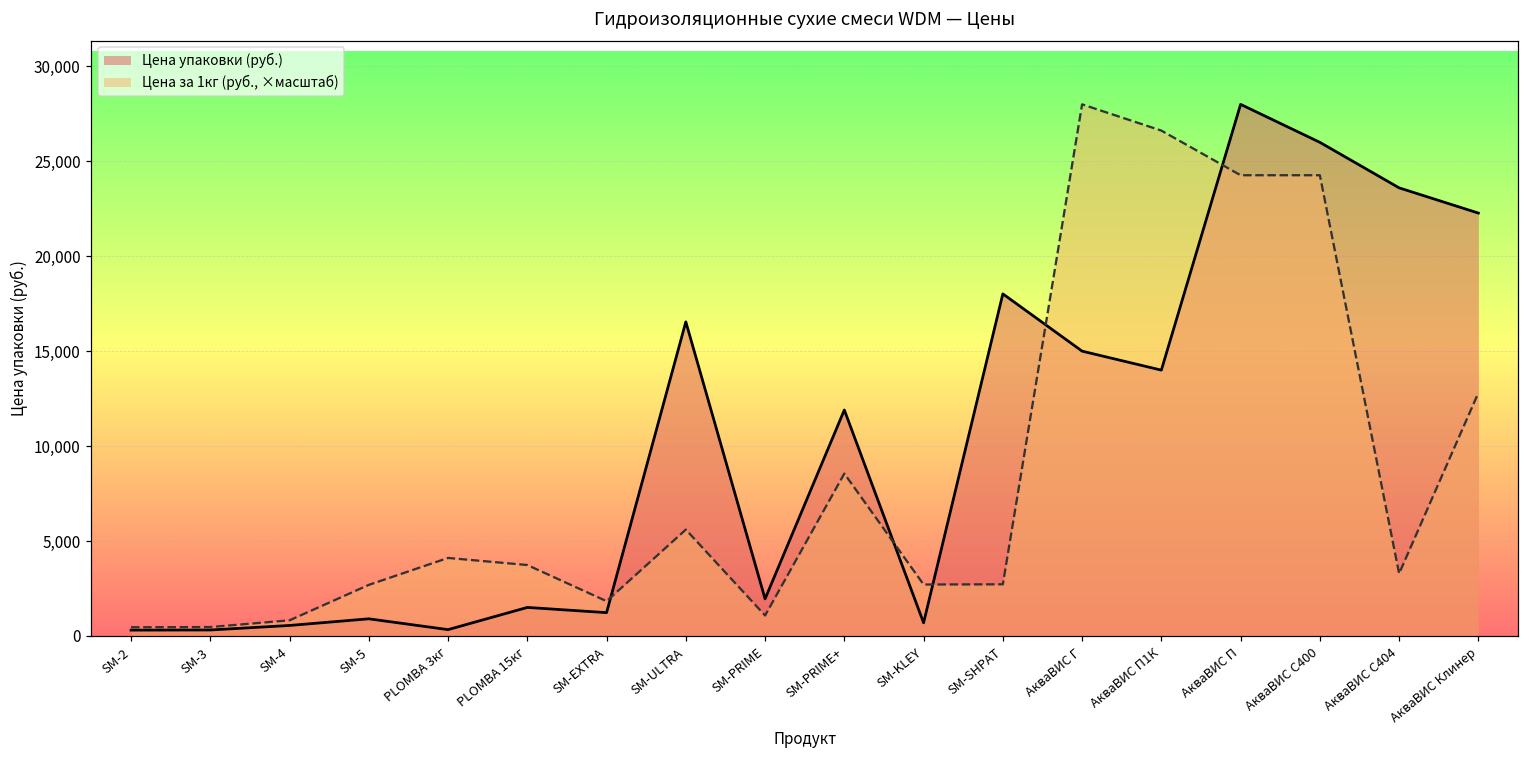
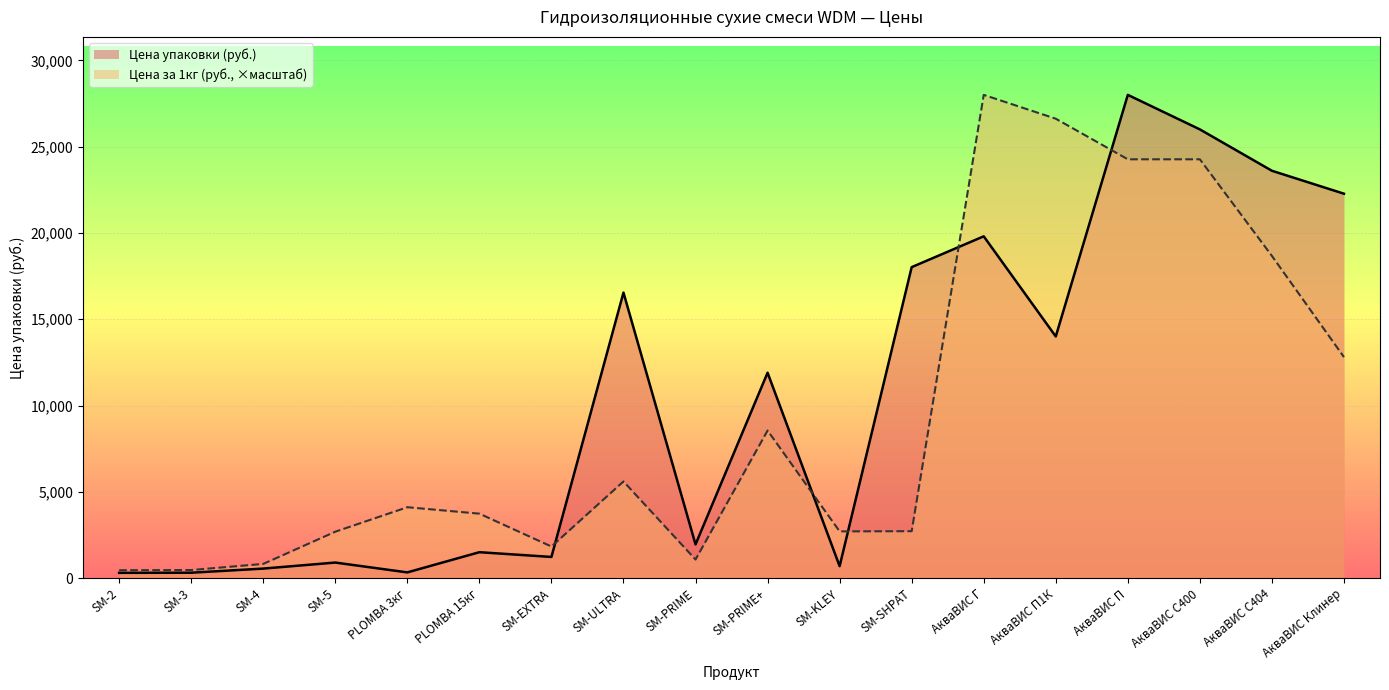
  {
    "Цена упаковки (руб.)": {
      "SM-2": "300",
      "SM-3": "300",
      "SM-4": "600",
      "SM-5": "900",
      "PLOMBA 3кг": "300",
      "PLOMBA 15кг": "1,500",
      "SM-EXTRA": "1,200",
      "SM-ULTRA": "16,500",
      "SM-PRIME": "2,000",
      "SM-PRIME+": "11,900",
      "SM-KLEY": "700",
      "SM-SHPAT": "18,000",
-     "АкваВИС Г": "15,000",
+     "АкваВИС Г": "19,800",
      "АкваВИС П1К": "14,000",
      "АкваВИС П": "28,000",
      "АкваВИС С400": "26,000",
      "АкваВИС С404": "23,600",
      "АкваВИС Клинер": "22,300"
    },
    "Цена за 1кг (руб., ×масштаб)": {
      "SM-2": "500",
      "SM-3": "500",
      "SM-4": "800",
      "SM-5": "2,700",
      "PLOMBA 3кг": "4,100",
      "PLOMBA 15кг": "3,700",
      "SM-EXTRA": "1,800",
      "SM-ULTRA": "5,600",
      "SM-PRIME": "1,100",
      "SM-PRIME+": "8,500",
      "SM-KLEY": "2,700",
      "SM-SHPAT": "2,700",
      "АкваВИС Г": "28,000",
      "АкваВИС П1К": "26,600",
      "АкваВИС П": "24,300",
      "АкваВИС С400": "24,300",
-     "АкваВИС С404": "3,300",
+     "АкваВИС С404": "18,700",
      "АкваВИС Клинер": "12,800"
    }
  }
